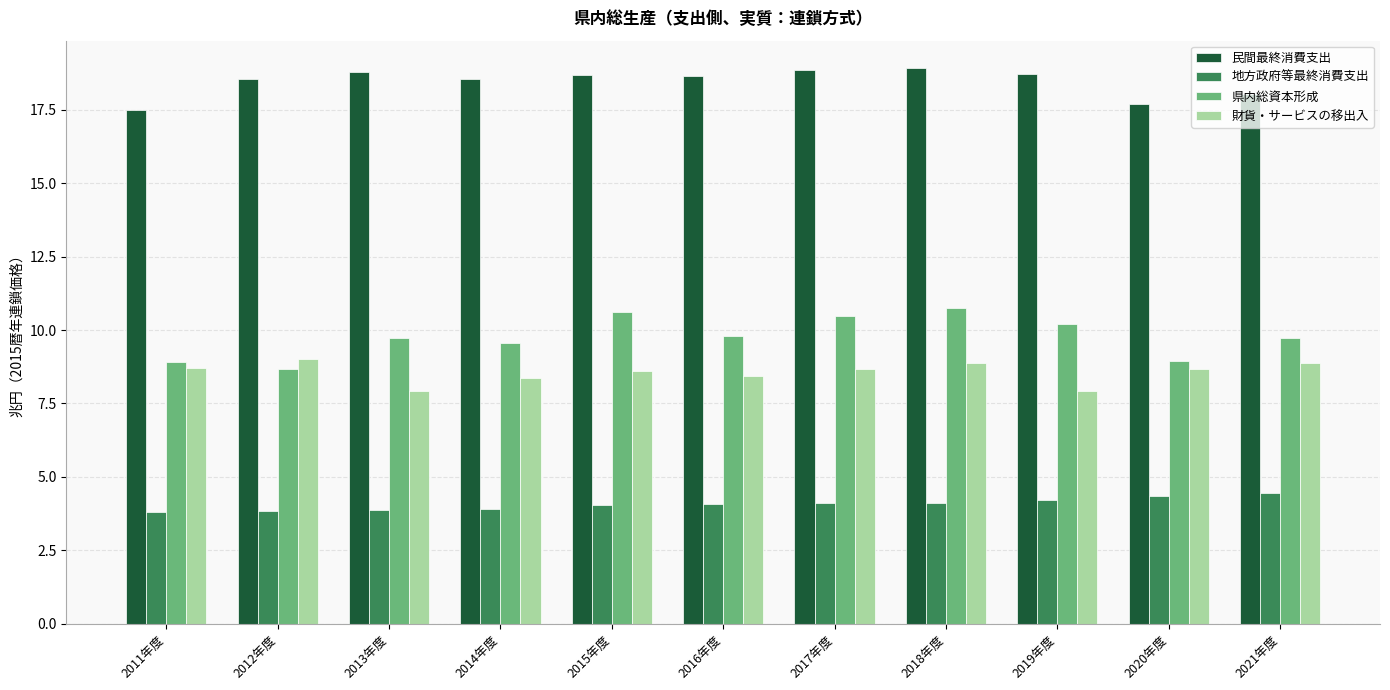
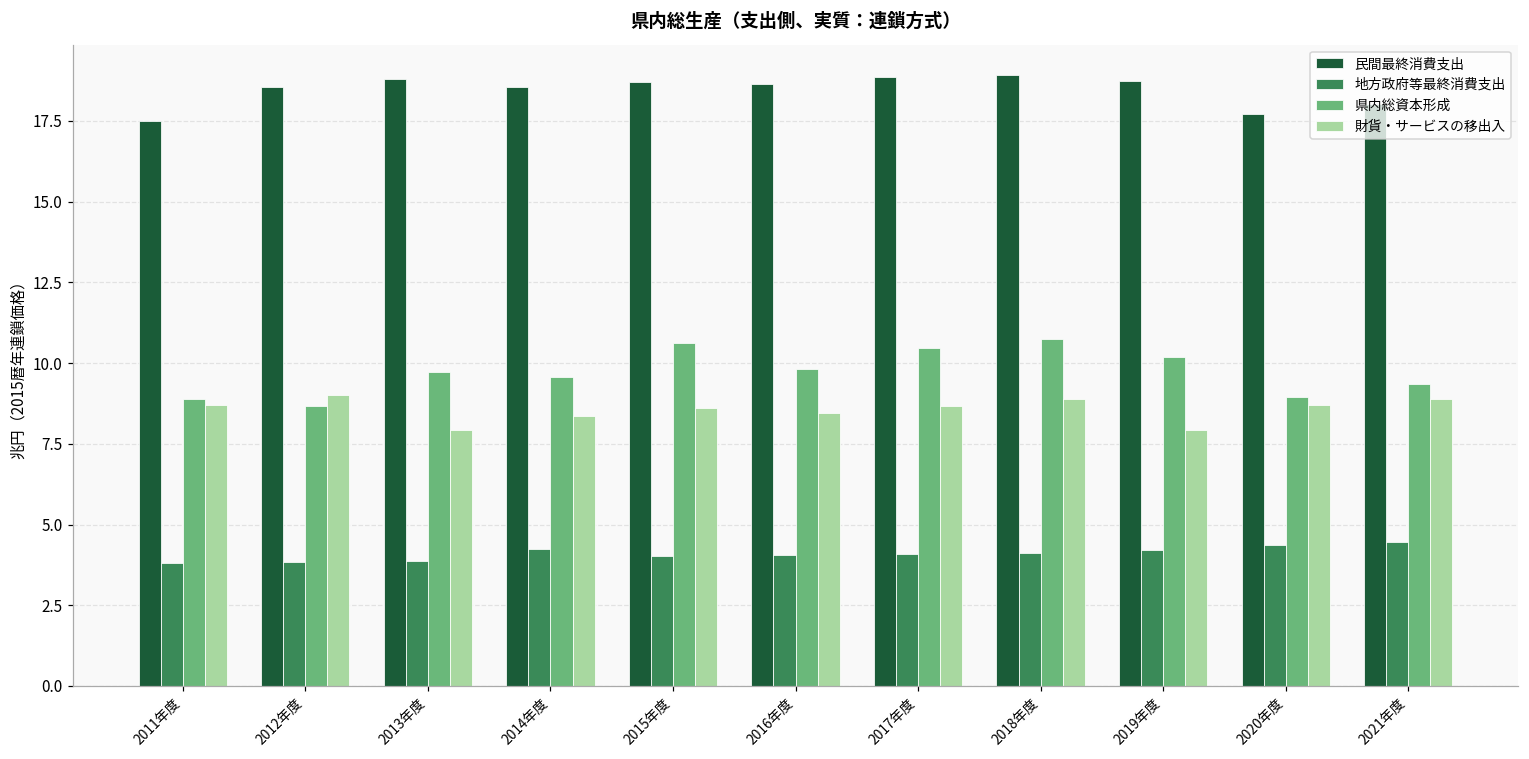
  {
    "民間最終消費支出": {
      "2011年度": 17.5,
      "2012年度": 18.5,
      "2013年度": 18.8,
      "2014年度": 18.6,
      "2015年度": 18.7,
      "2016年度": 18.6,
      "2017年度": 18.9,
      "2018年度": 18.9,
      "2019年度": 18.7,
      "2020年度": 17.7
    },
    "地方政府等最終消費支出": {
      "2011年度": 3.8,
      "2012年度": 3.9,
      "2013年度": 3.9,
-     "2014年度": 3.9,
+     "2014年度": 4.2,
      "2015年度": 4.0,
      "2016年度": 4.1,
      "2017年度": 4.1,
      "2018年度": 4.1,
      "2019年度": 4.2,
      "2020年度": 4.4,
      "2021年度": 4.5
    },
    "県内総資本形成": {
      "2011年度": 8.9,
      "2012年度": 8.7,
      "2013年度": 9.7,
      "2014年度": 9.6,
      "2015年度": 10.6,
      "2016年度": 9.8,
      "2017年度": 10.5,
      "2018年度": 10.8,
      "2019年度": 10.2,
      "2020年度": 8.9,
-     "2021年度": 9.7
+     "2021年度": 9.3
    },
    "財貨・サービスの移出入": {
      "2011年度": 8.7,
      "2012年度": 9.0,
      "2013年度": 7.9,
      "2014年度": 8.4,
      "2015年度": 8.6,
      "2016年度": 8.4,
      "2017年度": 8.7,
      "2018年度": 8.9,
      "2019年度": 7.9,
      "2020年度": 8.7,
      "2021年度": 8.9
    }
  }
